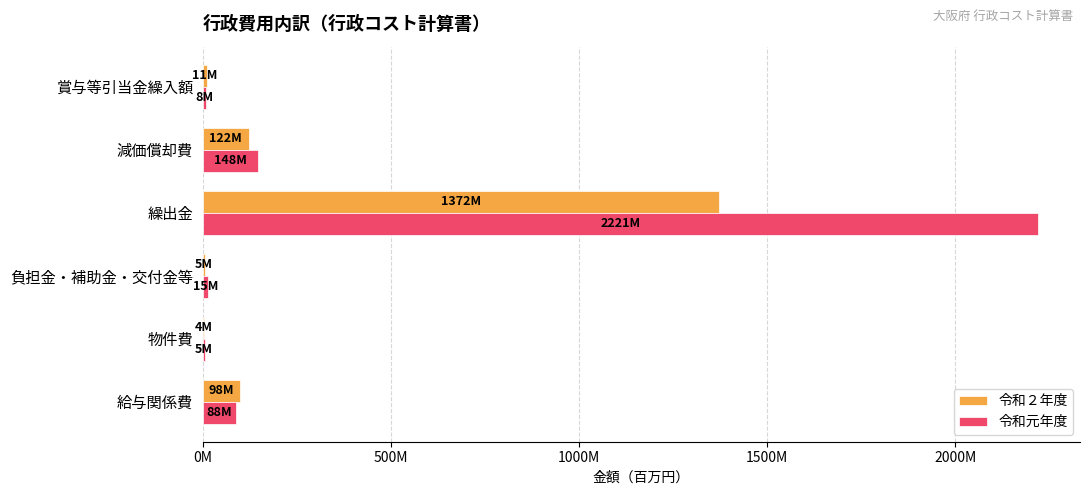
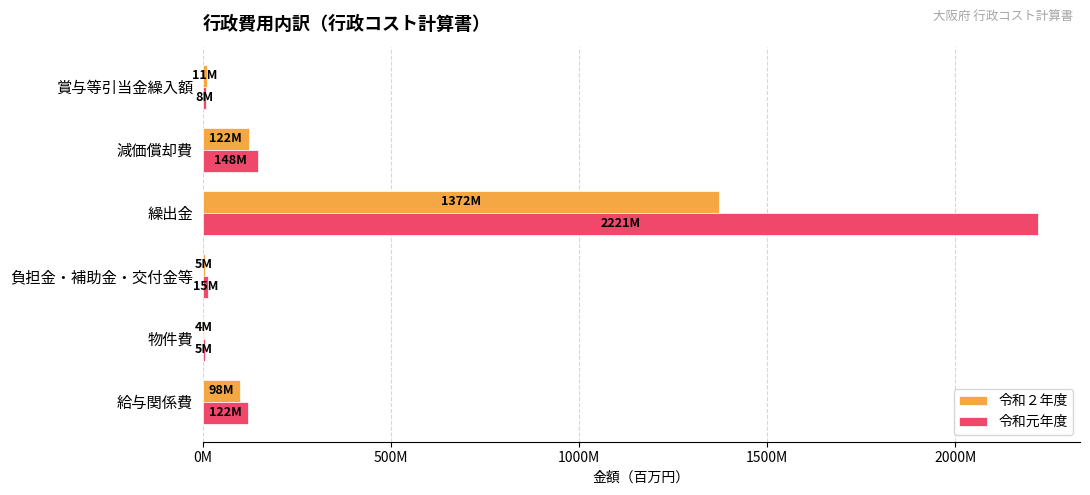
  {
    "令和２年度": {
      "賞与等引当金繰入額": "11M",
      "減価償却費": "122M",
      "繰出金": "1372M",
      "負担金・補助金・交付金等": "5M",
      "物件費": "4M",
      "給与関係費": "98M"
    },
    "令和元年度": {
      "賞与等引当金繰入額": "8M",
      "減価償却費": "148M",
      "繰出金": "2221M",
      "負担金・補助金・交付金等": "15M",
      "物件費": "5M",
-     "給与関係費": "88M"
+     "給与関係費": "122M"
    }
  }
